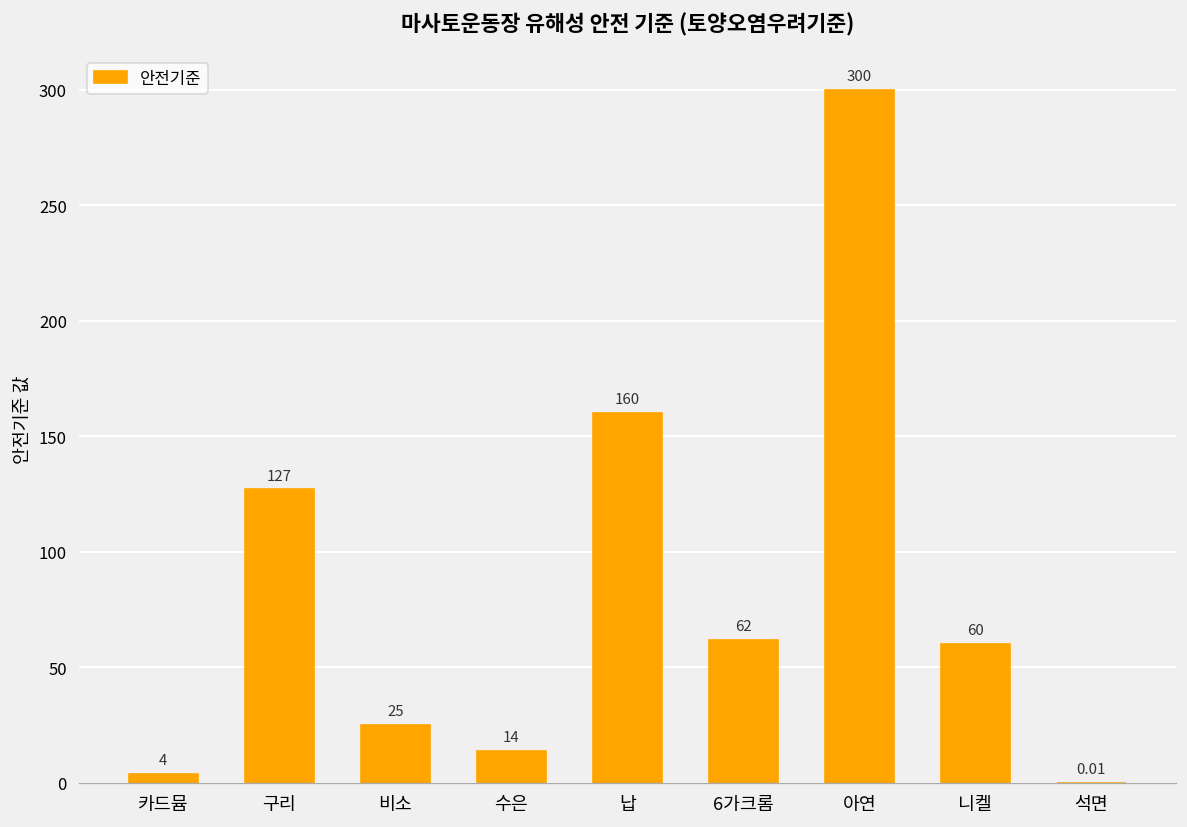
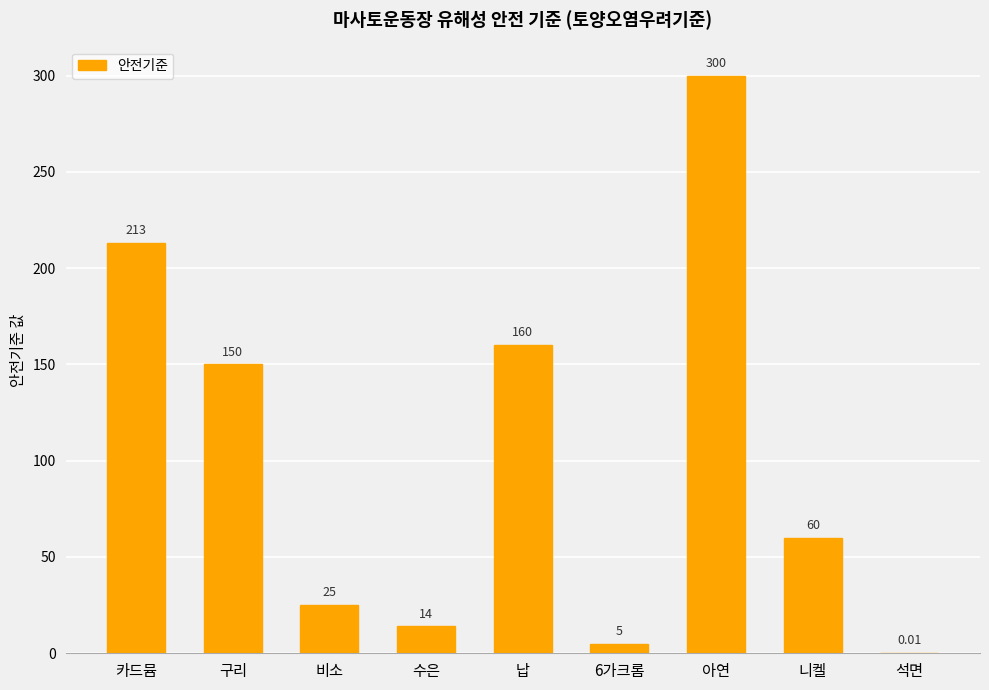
  {
-   "카드뮴": 4,
-   "구리": 127,
+   "카드뮴": 213,
+   "구리": 150,
    "비소": 25,
    "수은": 14,
    "납": 160,
-   "6가크롬": 62,
+   "6가크롬": 5,
    "아연": 300,
    "니켈": 60,
    "석면": 0.01
  }
